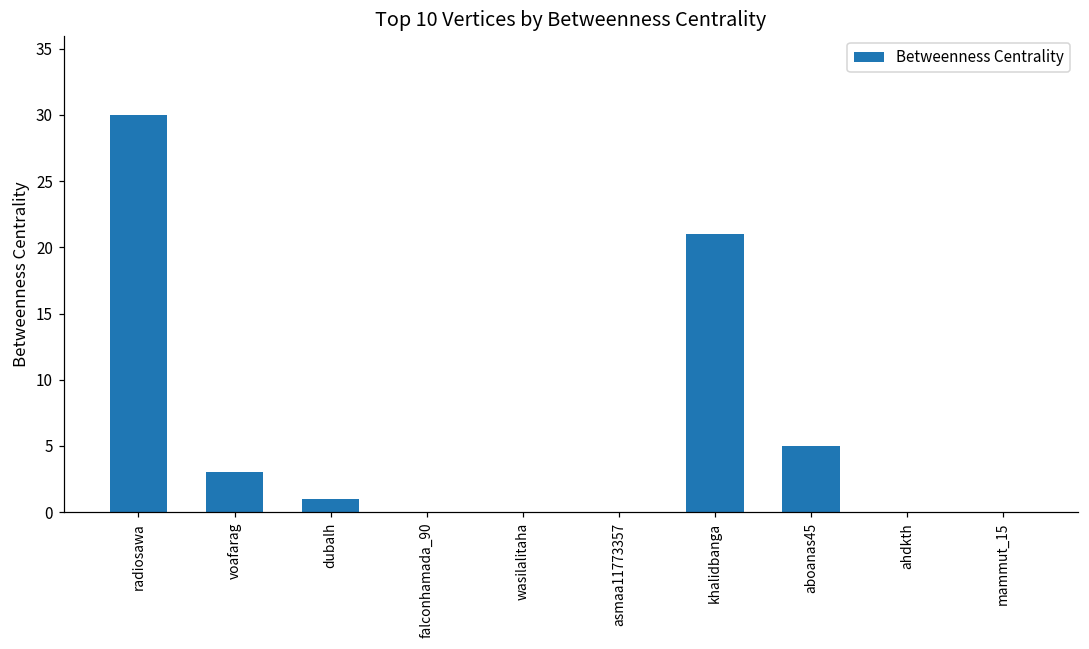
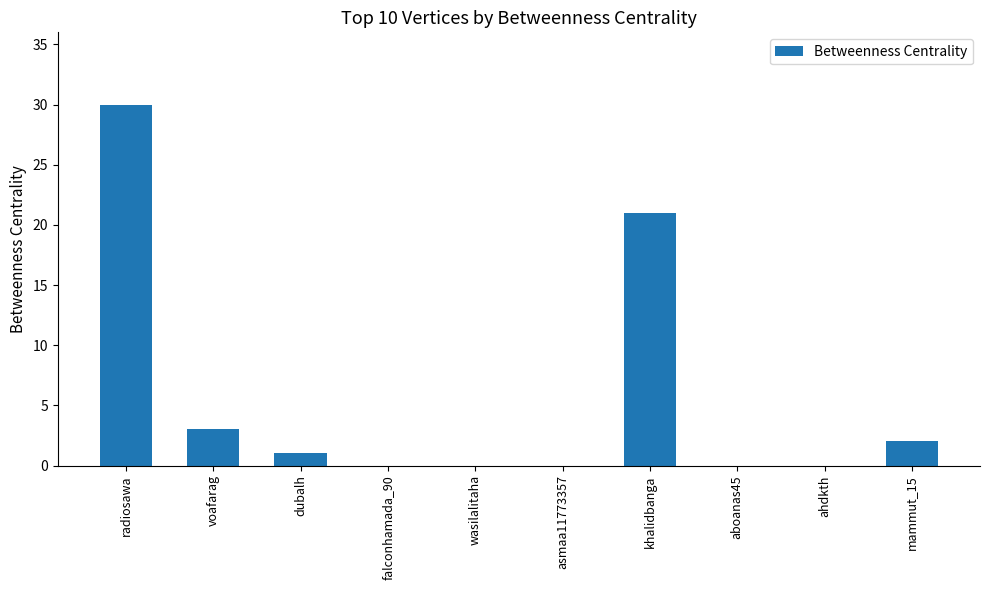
  {
    "radiosawa": 30,
    "voafarag": 3,
    "dubalh": 1,
    "falconhamada_90": 0,
    "wasilalitaha": 0,
    "asmaa11773357": 0,
    "khalidbanga": 21,
-   "aboanas45": 5,
+   "aboanas45": 0,
    "ahdkth": 0,
-   "mammut_15": 0
+   "mammut_15": 2
  }
